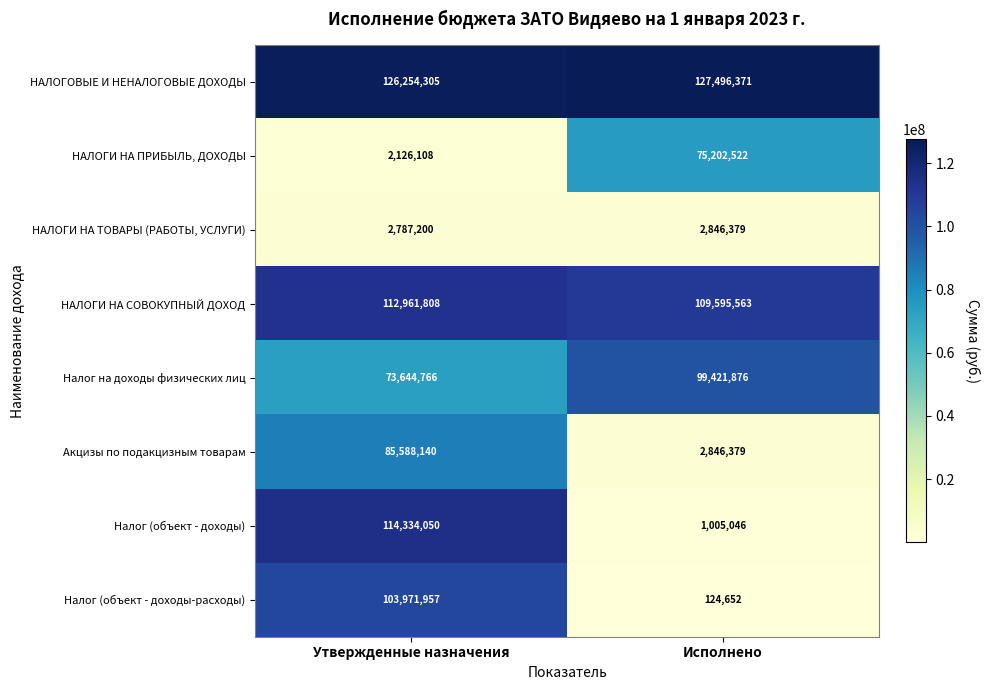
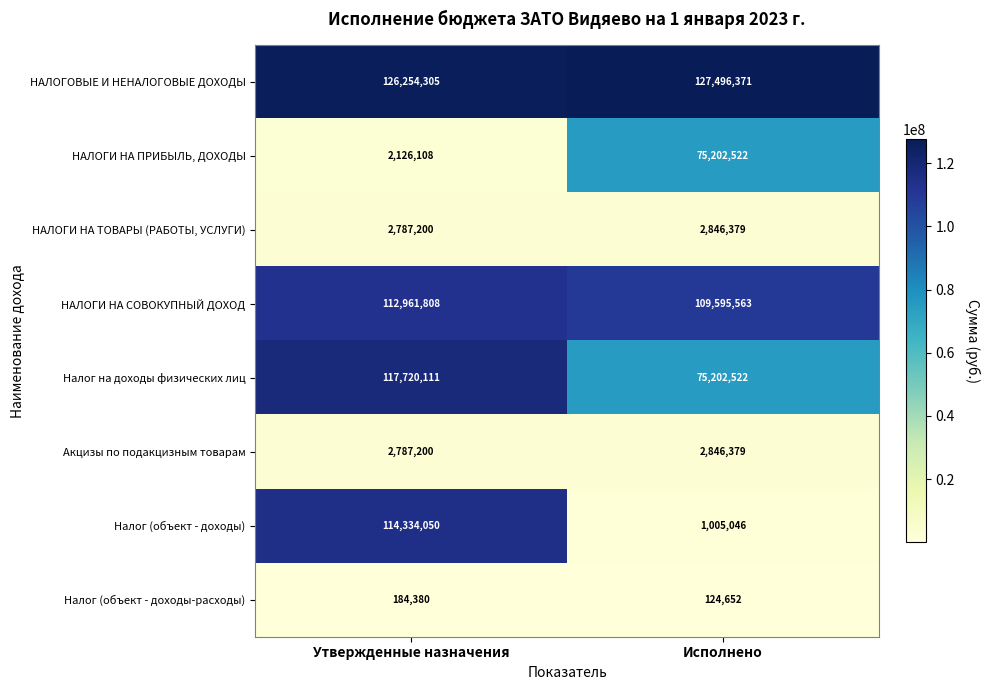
  {
    "НАЛОГОВЫЕ И НЕНАЛОГОВЫЕ ДОХОДЫ": {
      "Утвержденные назначения": "126,254,305",
      "Исполнено": "127,496,371"
    },
    "НАЛОГИ НА ПРИБЫЛЬ, ДОХОДЫ": {
      "Утвержденные назначения": "2,126,108",
      "Исполнено": "75,202,522"
    },
    "НАЛОГИ НА ТОВАРЫ (РАБОТЫ, УСЛУГИ)": {
      "Утвержденные назначения": "2,787,200",
      "Исполнено": "2,846,379"
    },
    "НАЛОГИ НА СОВОКУПНЫЙ ДОХОД": {
      "Утвержденные назначения": "112,961,808",
      "Исполнено": "109,595,563"
    },
    "Налог на доходы физических лиц": {
-     "Утвержденные назначения": "73,644,766",
-     "Исполнено": "99,421,876"
+     "Утвержденные назначения": "117,720,111",
+     "Исполнено": "75,202,522"
    },
    "Акцизы по подакцизным товарам": {
-     "Утвержденные назначения": "85,588,140",
+     "Утвержденные назначения": "2,787,200",
      "Исполнено": "2,846,379"
    },
    "Налог (объект - доходы)": {
      "Утвержденные назначения": "114,334,050",
      "Исполнено": "1,005,046"
    },
    "Налог (объект - доходы-расходы)": {
-     "Утвержденные назначения": "103,971,957",
+     "Утвержденные назначения": "184,380",
      "Исполнено": "124,652"
    }
  }
